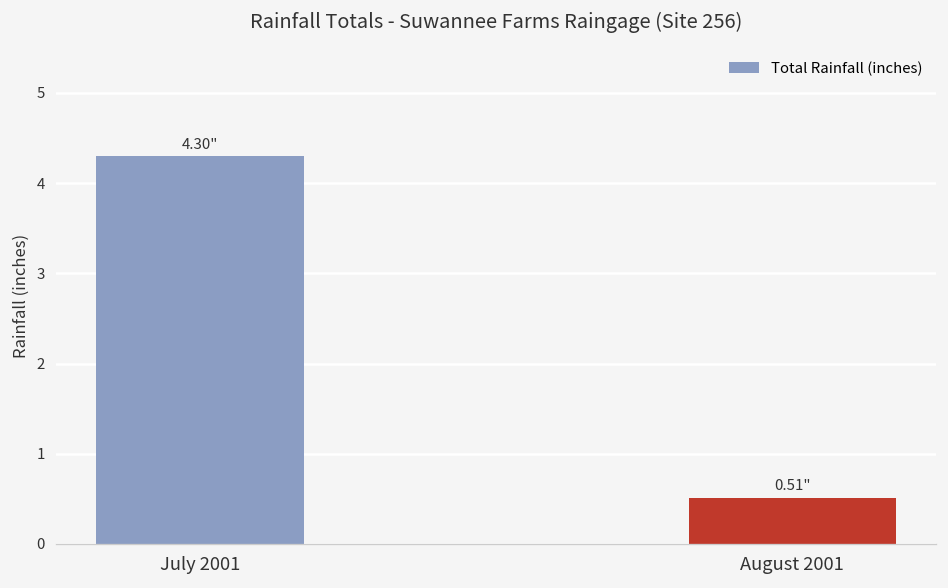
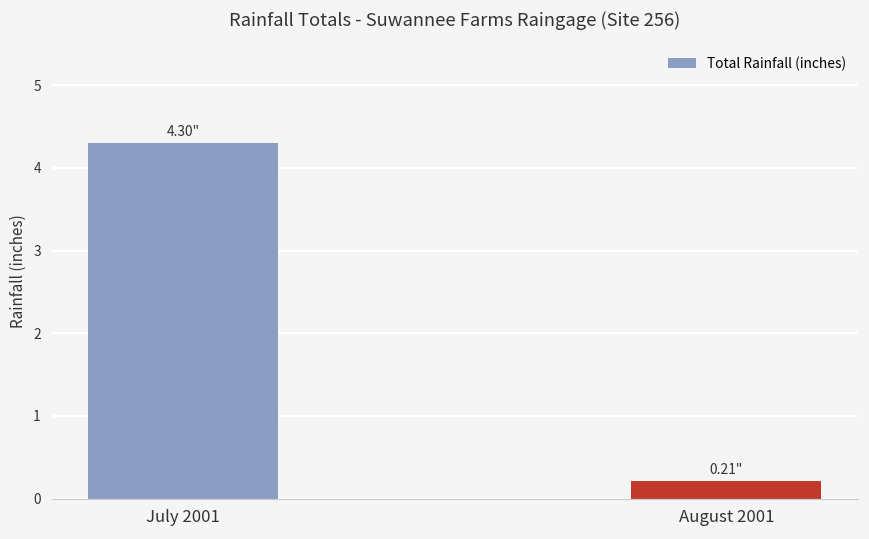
  {
    "July 2001": "4.30\"",
-   "August 2001": "0.51\""
+   "August 2001": "0.21\""
  }
